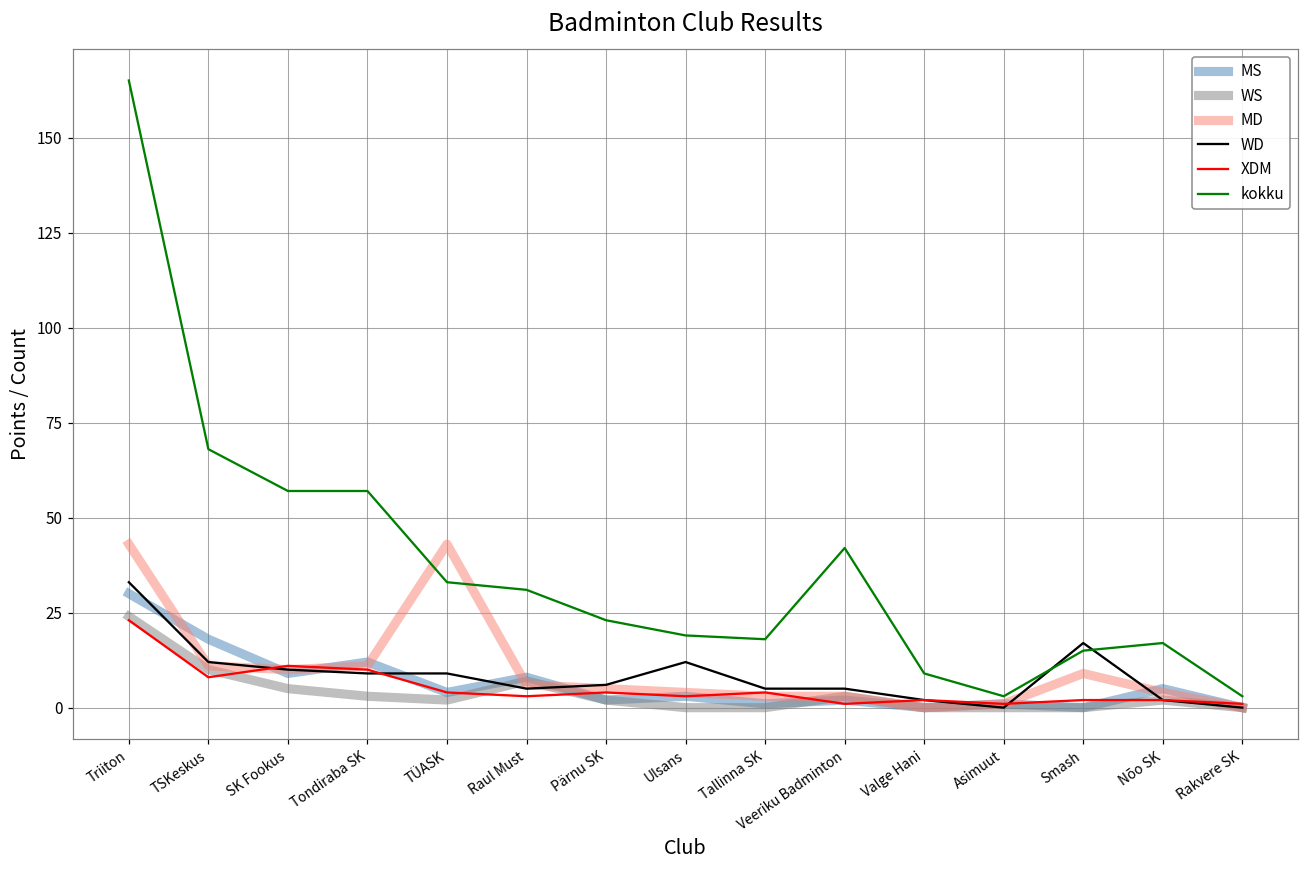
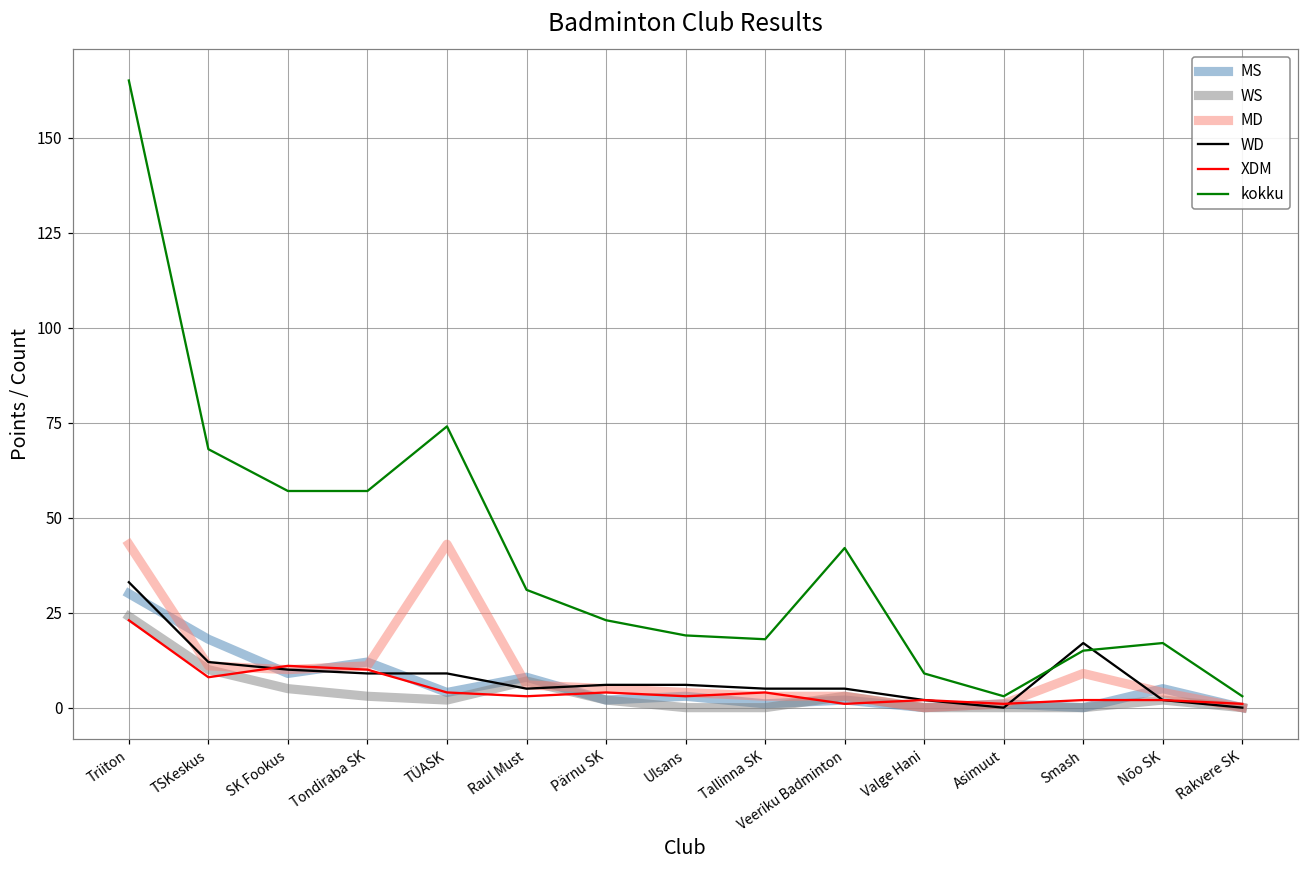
  {
    "MD": {
      "Triiton": 43,
      "TSKeskus": 11,
      "Tondiraba SK": 11,
      "TÜASK": 43,
      "Raul Must": 6,
      "Pärnu SK": 5,
      "Ulsans": 4,
      "Tallinna SK": 3,
      "Smash": 9,
      "Nõo SK": 4
    },
    "WD": {
      "Triiton": 33,
      "TSKeskus": 12,
      "Tondiraba SK": 9,
      "TÜASK": 9,
      "Raul Must": 5,
      "Pärnu SK": 6,
-     "Ulsans": 12,
+     "Ulsans": 6,
      "Tallinna SK": 5,
      "Veeriku Badminton": 5,
      "Smash": 17
    },
    "XDM": {
      "Triiton": 23,
      "TSKeskus": 8,
      "SK Fookus": 11,
      "Tondiraba SK": 10,
      "Raul Must": 3,
      "Pärnu SK": 4,
      "Tallinna SK": 4,
      "Veeriku Badminton": 1,
      "Smash": 2,
      "Rakvere SK": 1
    },
    "kokku": {
      "Triiton": 165,
      "TSKeskus": 68,
      "SK Fookus": 57,
      "Tondiraba SK": 57,
-     "TÜASK": 33,
+     "TÜASK": 74,
      "Raul Must": 31,
      "Pärnu SK": 23,
      "Ulsans": 19,
      "Tallinna SK": 18,
      "Veeriku Badminton": 42,
      "Valge Hani": 9,
      "Asimuut": 3,
      "Smash": 15,
      "Nõo SK": 17,
      "Rakvere SK": 3
    }
  }
